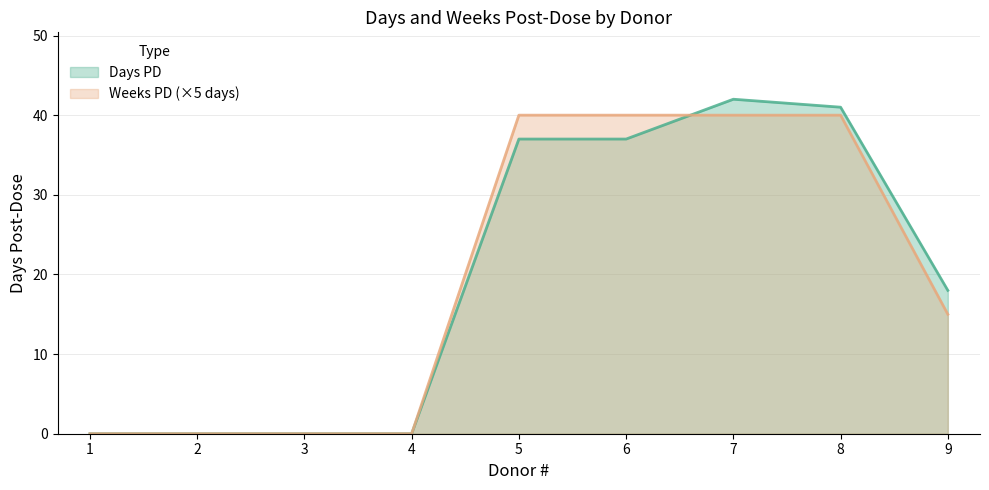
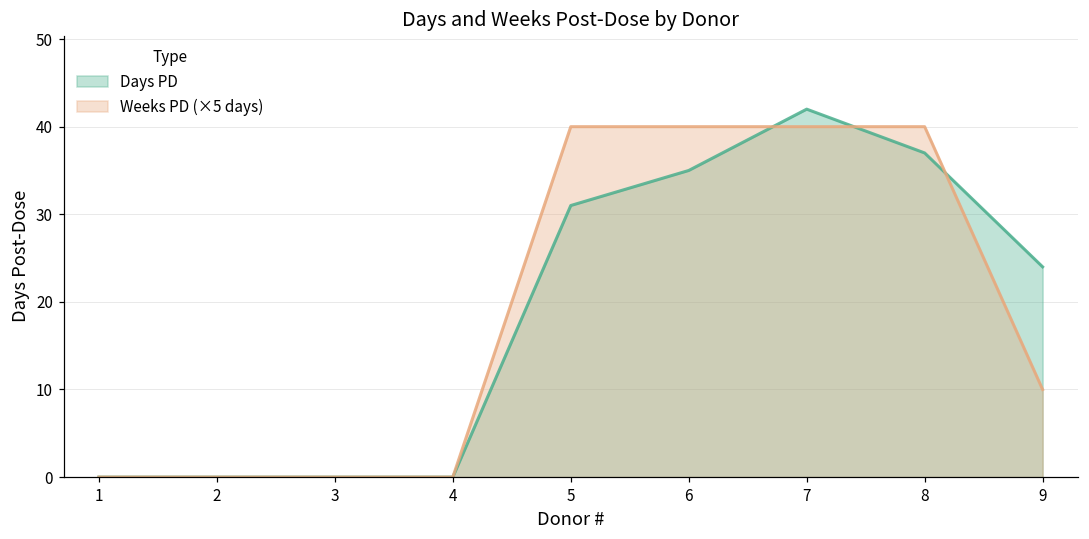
  {
    "Days PD": {
-     "5": 37,
-     "6": 37,
+     "5": 31,
+     "6": 35,
      "7": 42,
-     "8": 41,
-     "9": 18
+     "8": 37,
+     "9": 24
    },
    "Weeks PD (×5 days)": {
      "5": 40,
      "6": 40,
      "7": 40,
      "8": 40,
-     "9": 15
+     "9": 10
    }
  }
